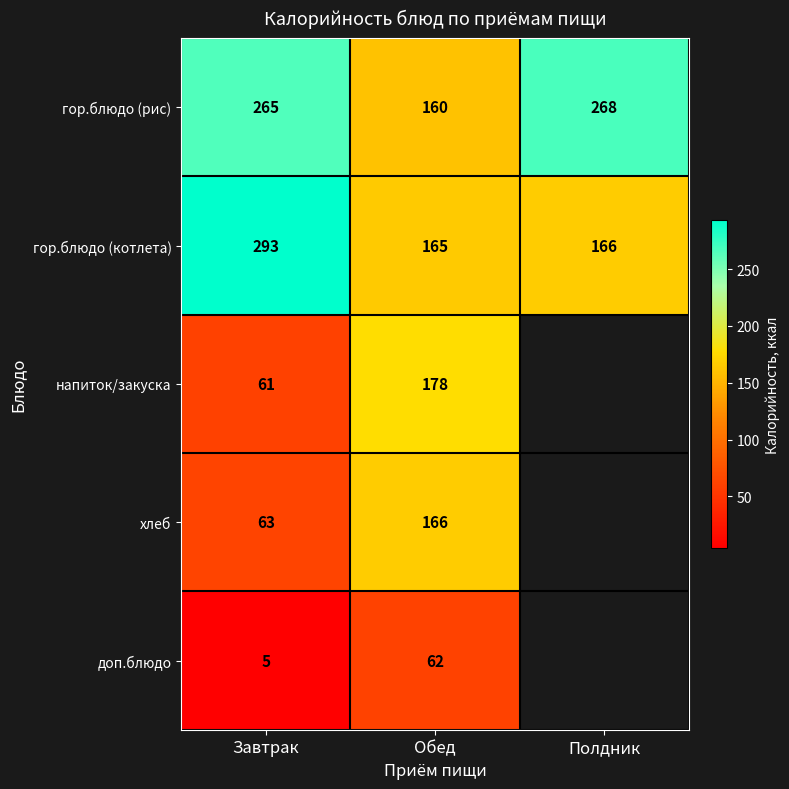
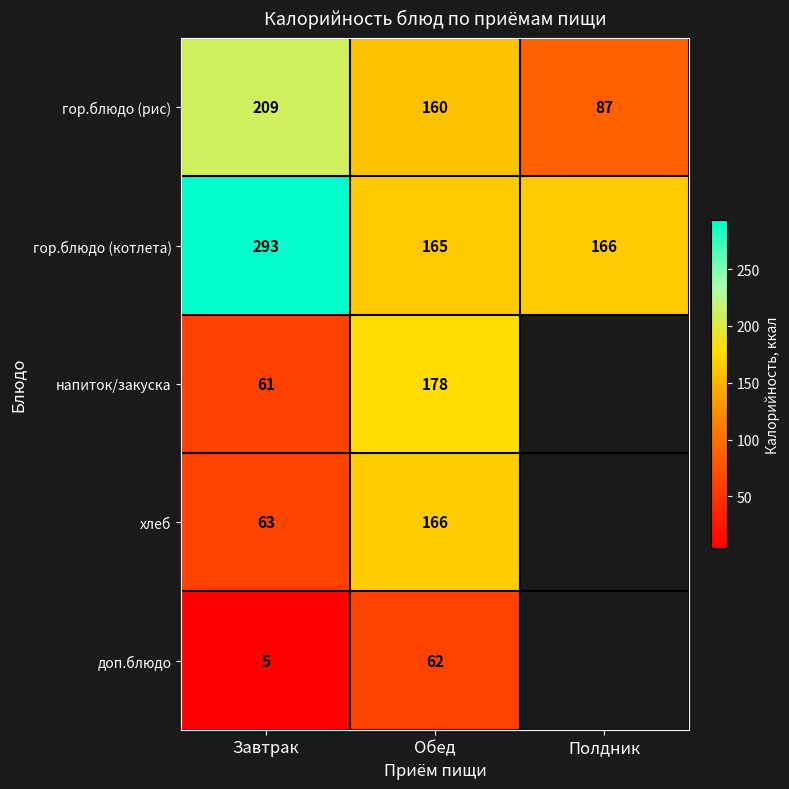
  {
    "гор.блюдо (рис)": {
-     "Завтрак": 265,
+     "Завтрак": 209,
      "Обед": 160,
-     "Полдник": 268
+     "Полдник": 87
    },
    "гор.блюдо (котлета)": {
      "Завтрак": 293,
      "Обед": 165,
      "Полдник": 166
    },
    "напиток/закуска": {
      "Завтрак": 61,
      "Обед": 178
    },
    "хлеб": {
      "Завтрак": 63,
      "Обед": 166
    },
    "доп.блюдо": {
      "Завтрак": 5,
      "Обед": 62
    }
  }
